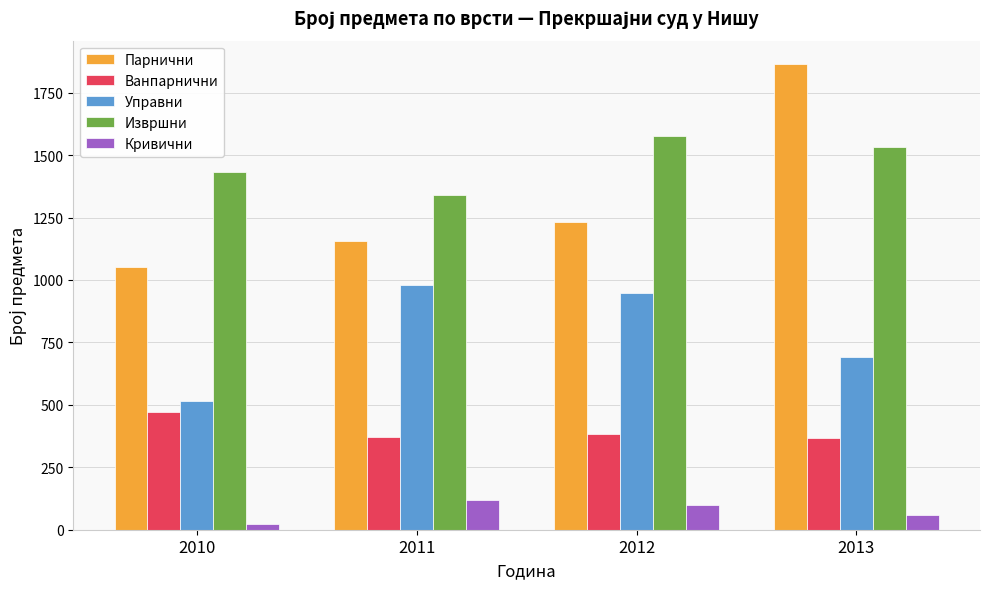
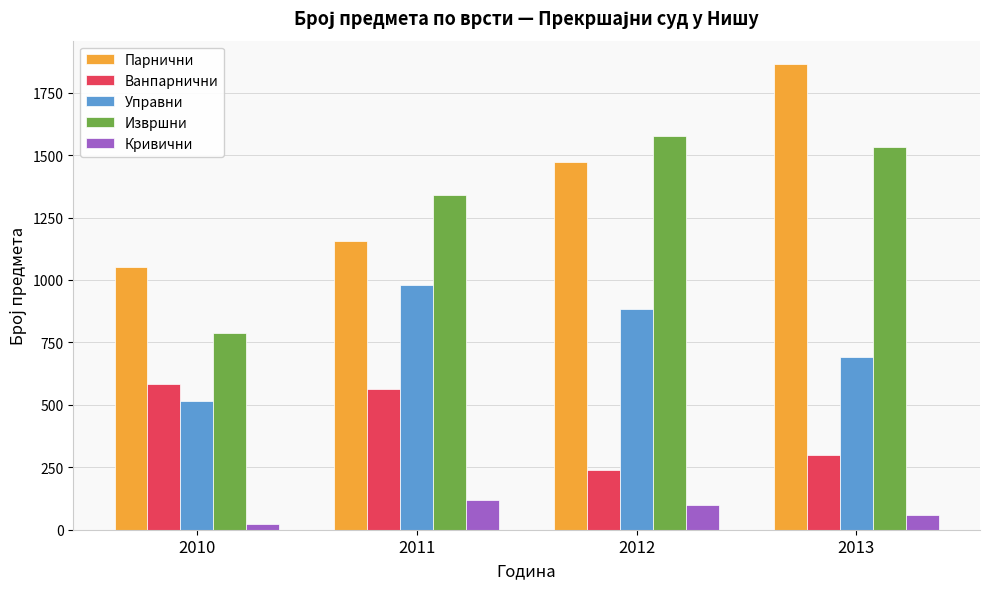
  {
    "Парнични": {
      "2010": 1050,
      "2011": 1160,
-     "2012": 1230,
+     "2012": 1470,
      "2013": 1870
    },
    "Ванпарнични": {
-     "2010": 470,
-     "2011": 370,
-     "2012": 380,
-     "2013": 370
+     "2010": 580,
+     "2011": 560,
+     "2012": 240,
+     "2013": 300
    },
    "Управни": {
      "2010": 510,
      "2011": 980,
-     "2012": 950,
+     "2012": 880,
      "2013": 690
    },
    "Извршни": {
-     "2010": 1430,
+     "2010": 790,
      "2011": 1340,
      "2012": 1580,
      "2013": 1530
    },
    "Кривични": {
      "2010": 20,
      "2011": 120,
      "2012": 100,
      "2013": 60
    }
  }
